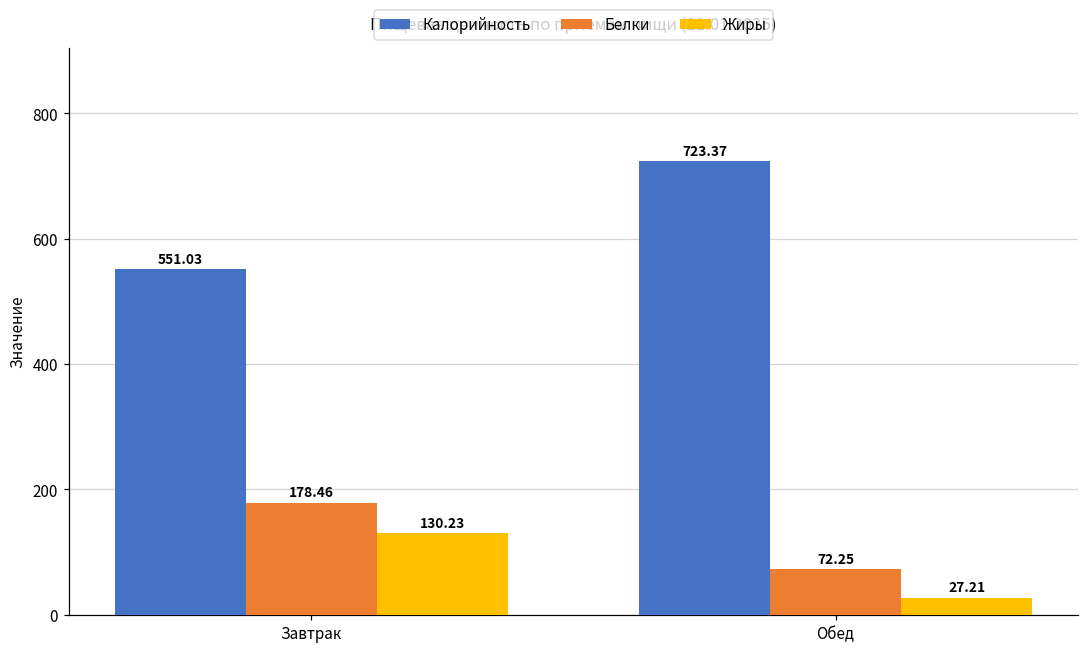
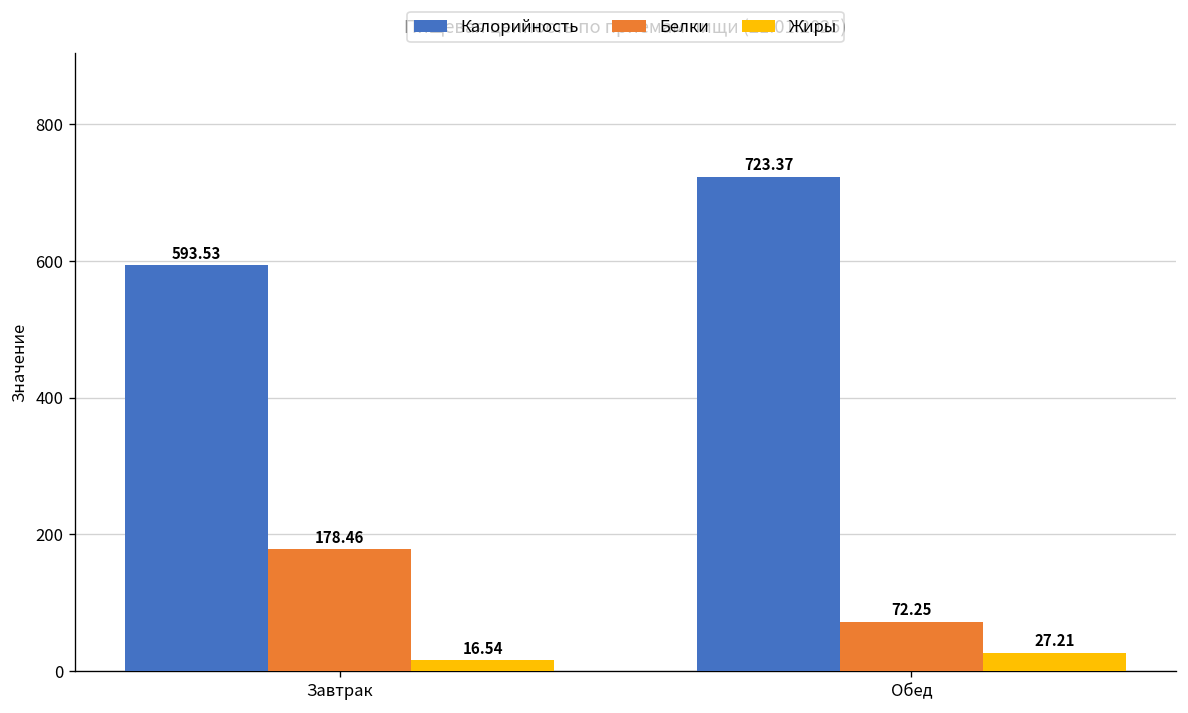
  {
    "Калорийность": {
-     "Завтрак": 551.03,
+     "Завтрак": 593.53,
      "Обед": 723.37
    },
    "Белки": {
      "Завтрак": 178.46,
      "Обед": 72.25
    },
    "Жиры": {
-     "Завтрак": 130.23,
+     "Завтрак": 16.54,
      "Обед": 27.21
    }
  }
